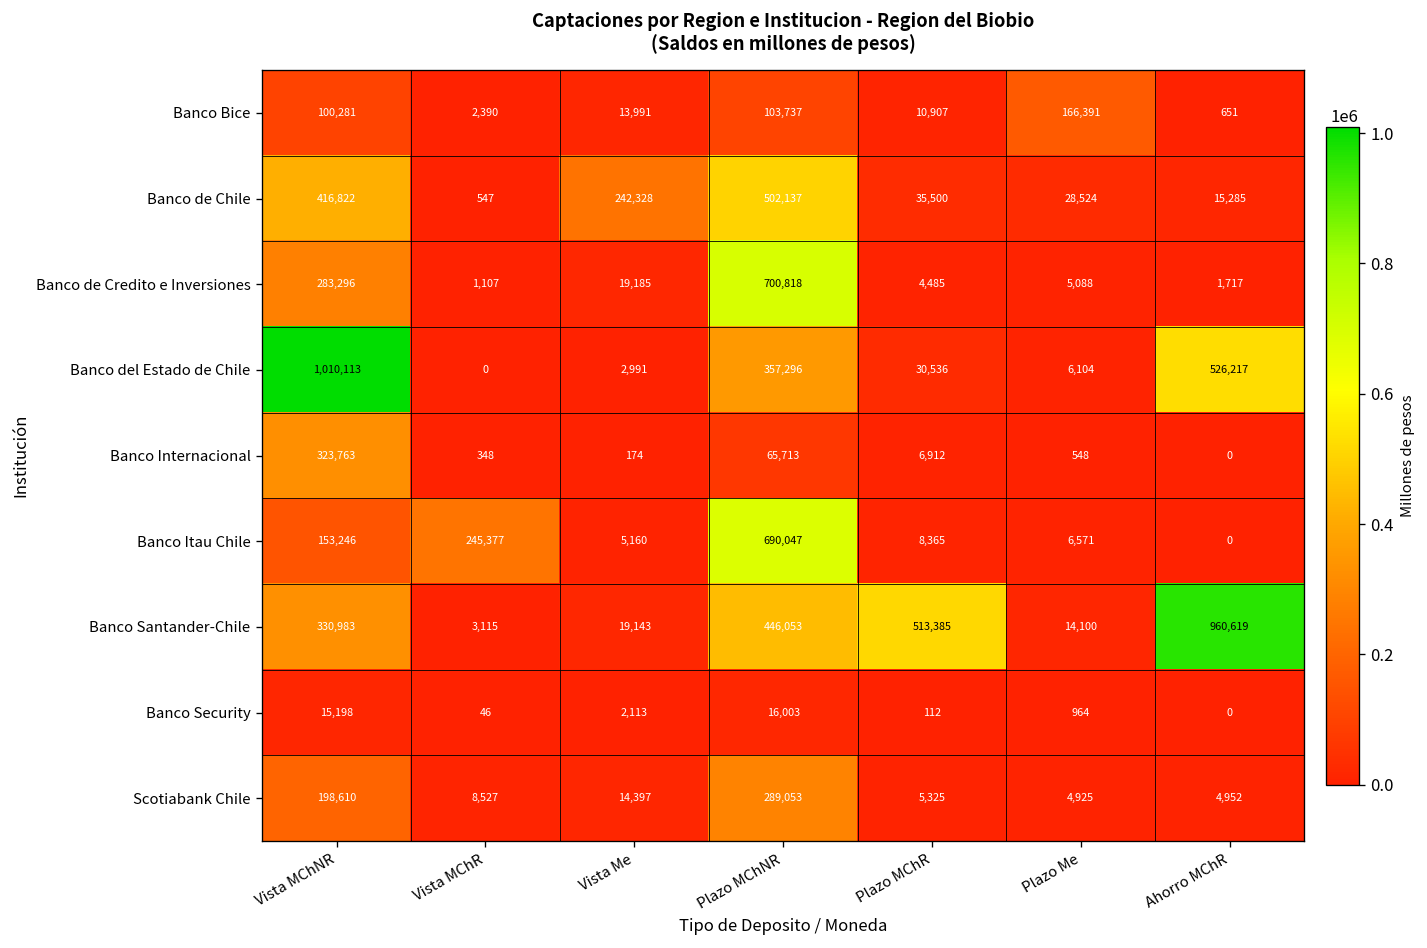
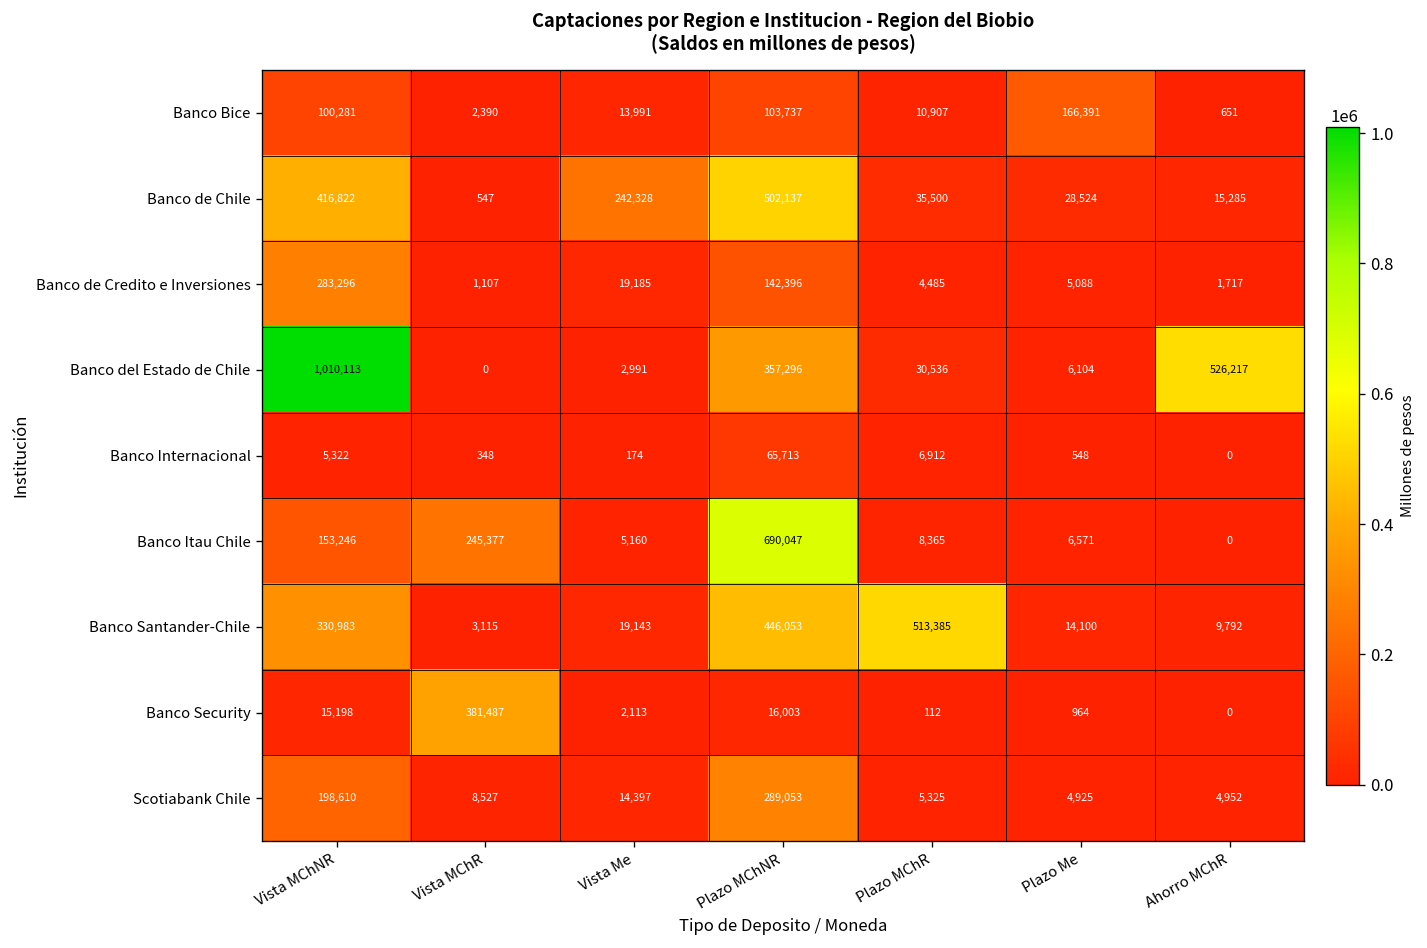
  {
    "Banco Bice": {
      "Vista MChNR": "100,281",
      "Vista MChR": "2,390",
      "Vista Me": "13,991",
      "Plazo MChNR": "103,737",
      "Plazo MChR": "10,907",
      "Plazo Me": "166,391",
      "Ahorro MChR": "651"
    },
    "Banco de Chile": {
      "Vista MChNR": "416,822",
      "Vista MChR": "547",
      "Vista Me": "242,328",
      "Plazo MChNR": "502,137",
      "Plazo MChR": "35,500",
      "Plazo Me": "28,524",
      "Ahorro MChR": "15,285"
    },
    "Banco de Credito e Inversiones": {
      "Vista MChNR": "283,296",
      "Vista MChR": "1,107",
      "Vista Me": "19,185",
-     "Plazo MChNR": "700,818",
+     "Plazo MChNR": "142,396",
      "Plazo MChR": "4,485",
      "Plazo Me": "5,088",
      "Ahorro MChR": "1,717"
    },
    "Banco del Estado de Chile": {
      "Vista MChNR": "1,010,113",
      "Vista MChR": "0",
      "Vista Me": "2,991",
      "Plazo MChNR": "357,296",
      "Plazo MChR": "30,536",
      "Plazo Me": "6,104",
      "Ahorro MChR": "526,217"
    },
    "Banco Internacional": {
-     "Vista MChNR": "323,763",
+     "Vista MChNR": "5,322",
      "Vista MChR": "348",
      "Vista Me": "174",
      "Plazo MChNR": "65,713",
      "Plazo MChR": "6,912",
      "Plazo Me": "548",
      "Ahorro MChR": "0"
    },
    "Banco Itau Chile": {
      "Vista MChNR": "153,246",
      "Vista MChR": "245,377",
      "Vista Me": "5,160",
      "Plazo MChNR": "690,047",
      "Plazo MChR": "8,365",
      "Plazo Me": "6,571",
      "Ahorro MChR": "0"
    },
    "Banco Santander-Chile": {
      "Vista MChNR": "330,983",
      "Vista MChR": "3,115",
      "Vista Me": "19,143",
      "Plazo MChNR": "446,053",
      "Plazo MChR": "513,385",
      "Plazo Me": "14,100",
-     "Ahorro MChR": "960,619"
+     "Ahorro MChR": "9,792"
    },
    "Banco Security": {
      "Vista MChNR": "15,198",
-     "Vista MChR": "46",
+     "Vista MChR": "381,487",
      "Vista Me": "2,113",
      "Plazo MChNR": "16,003",
      "Plazo MChR": "112",
      "Plazo Me": "964",
      "Ahorro MChR": "0"
    },
    "Scotiabank Chile": {
      "Vista MChNR": "198,610",
      "Vista MChR": "8,527",
      "Vista Me": "14,397",
      "Plazo MChNR": "289,053",
      "Plazo MChR": "5,325",
      "Plazo Me": "4,925",
      "Ahorro MChR": "4,952"
    }
  }
